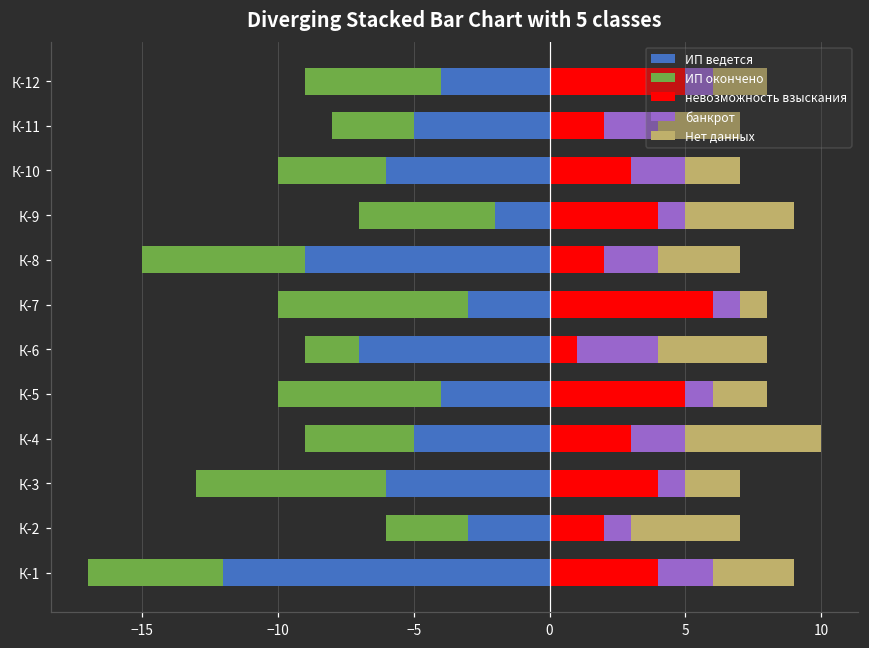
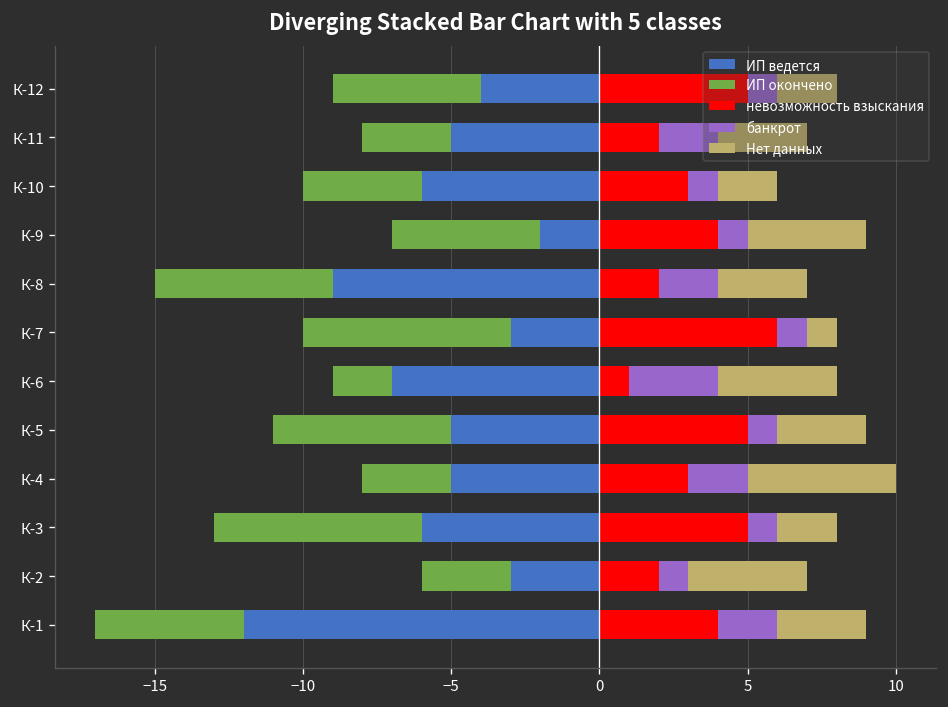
  {
    "ИП ведется": {
      "К-12": -4.0,
      "К-11": -5.0,
      "К-10": -6.0,
      "К-9": -2.0,
      "К-8": -9.0,
      "К-7": -3.0,
      "К-6": -7.0,
-     "К-5": -4.0,
+     "К-5": -5.0,
      "К-4": -5.0,
      "К-3": -6.0,
      "К-2": -3.0,
      "К-1": -12.0
    },
    "ИП окончено": {
      "К-12": -5.0,
      "К-11": -3.0,
      "К-10": -4.0,
      "К-9": -5.0,
      "К-8": -6.0,
      "К-7": -7.0,
      "К-6": -2.0,
      "К-5": -6.0,
-     "К-4": -4.0,
+     "К-4": -3.0,
      "К-3": -7.0,
      "К-2": -3.0,
      "К-1": -5.0
    },
    "невозможность взыскания": {
      "К-11": 2,
      "К-10": 3,
      "К-9": 4,
      "К-8": 2,
      "К-7": 6,
      "К-6": 1,
      "К-5": 5,
      "К-4": 3,
-     "К-3": 4,
+     "К-3": 5,
      "К-2": 2,
      "К-1": 4
    },
    "банкрот": {
-     "К-10": 2
+     "К-10": 1
    },
    "Нет данных": {
      "К-10": 2,
      "К-9": 4,
      "К-8": 3,
      "К-7": 1,
      "К-6": 4,
-     "К-5": 2,
+     "К-5": 3,
      "К-4": 5,
      "К-3": 2,
      "К-2": 4,
      "К-1": 3
    }
  }
